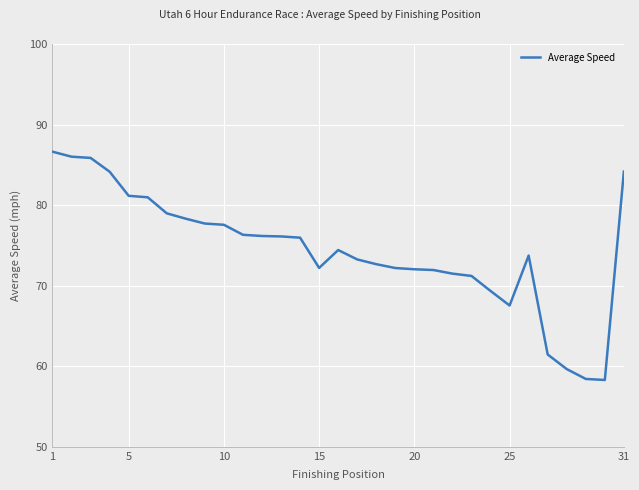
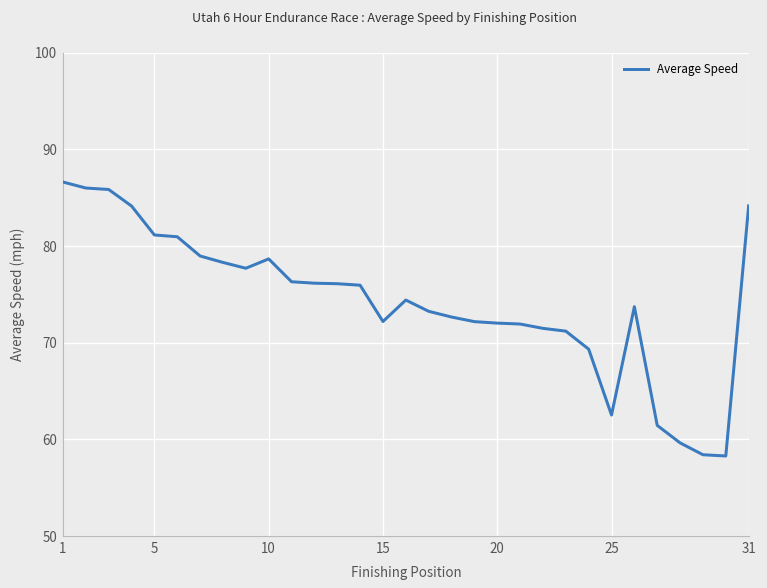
  {
    "1": 87,
    "5": 81,
-   "10": 78,
+   "10": 79,
    "15": 72,
    "20": 72,
-   "25": 68,
+   "25": 63,
    "31": 84
  }
